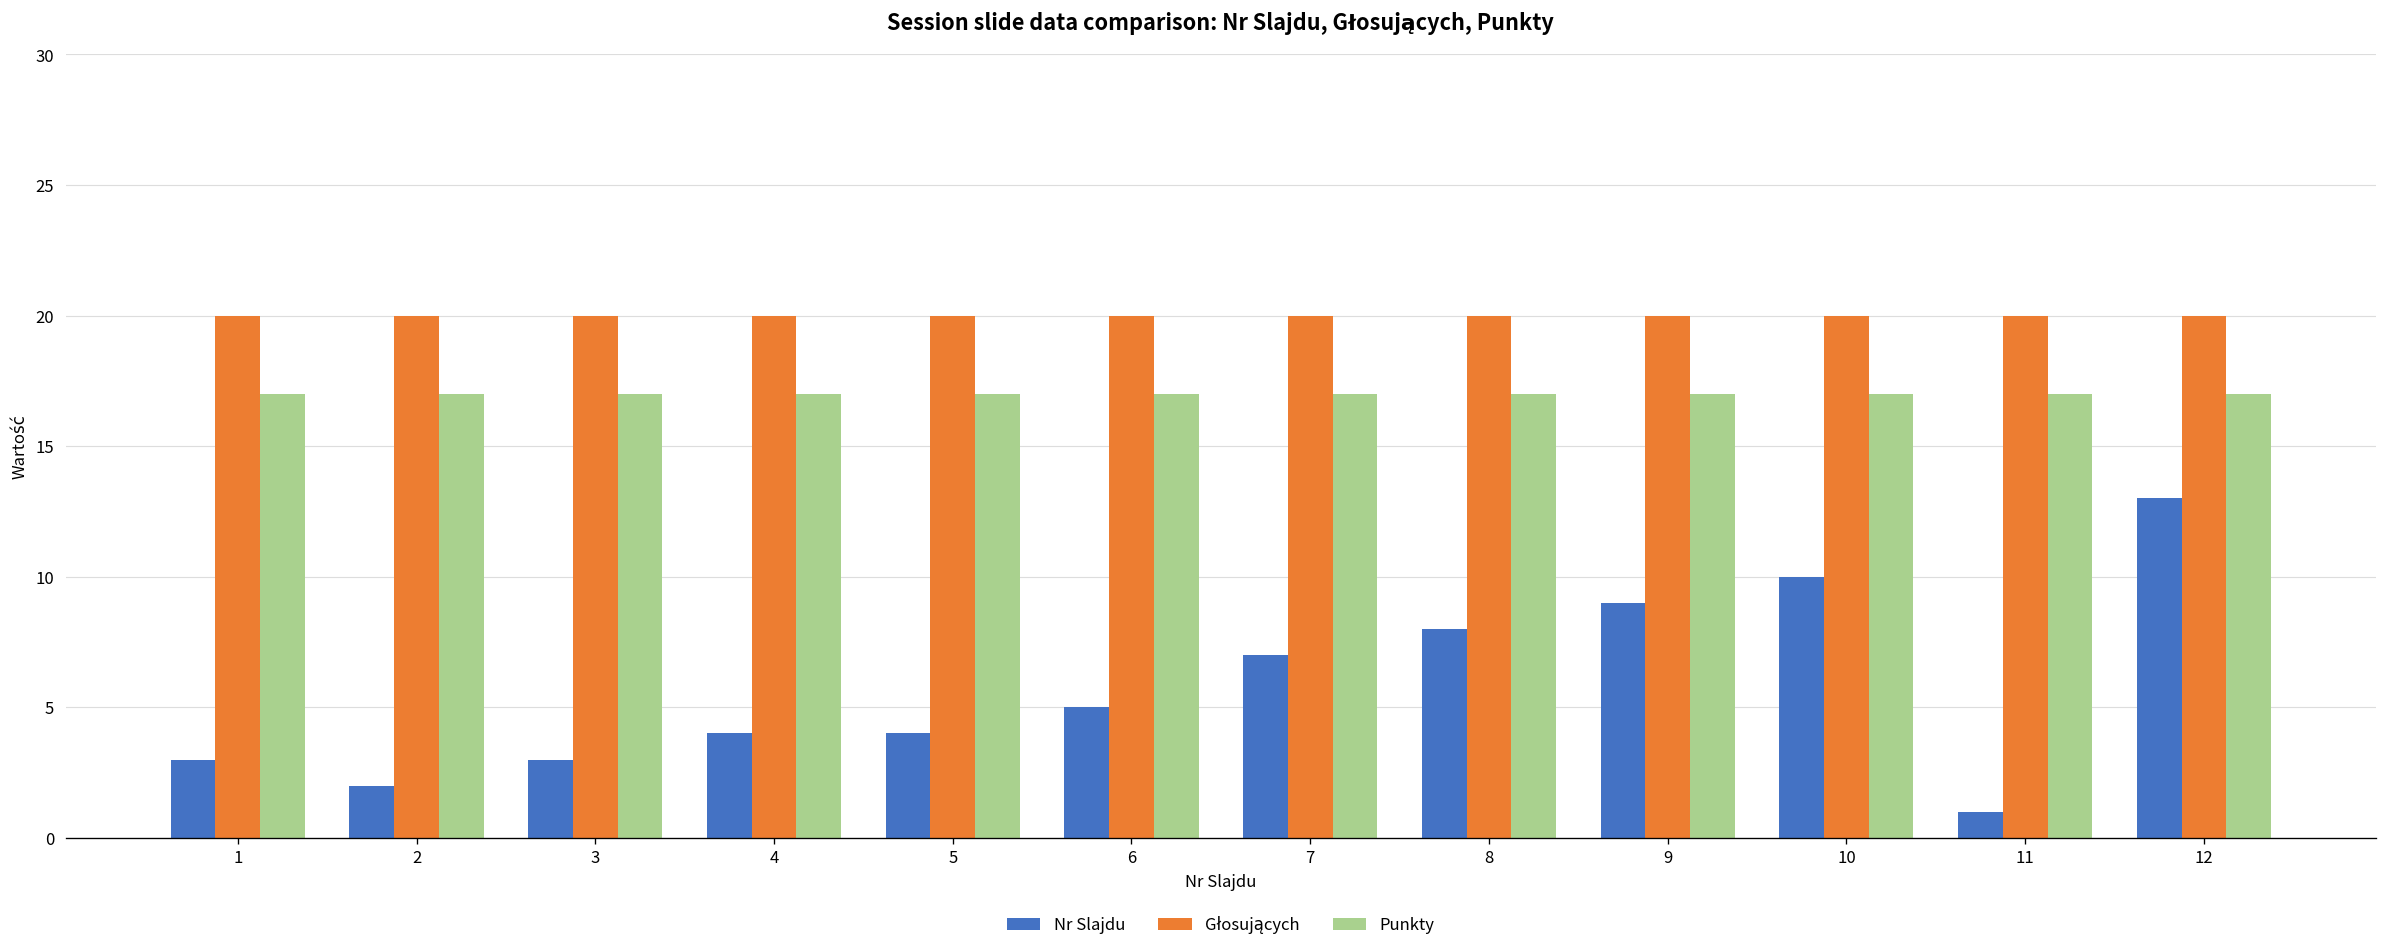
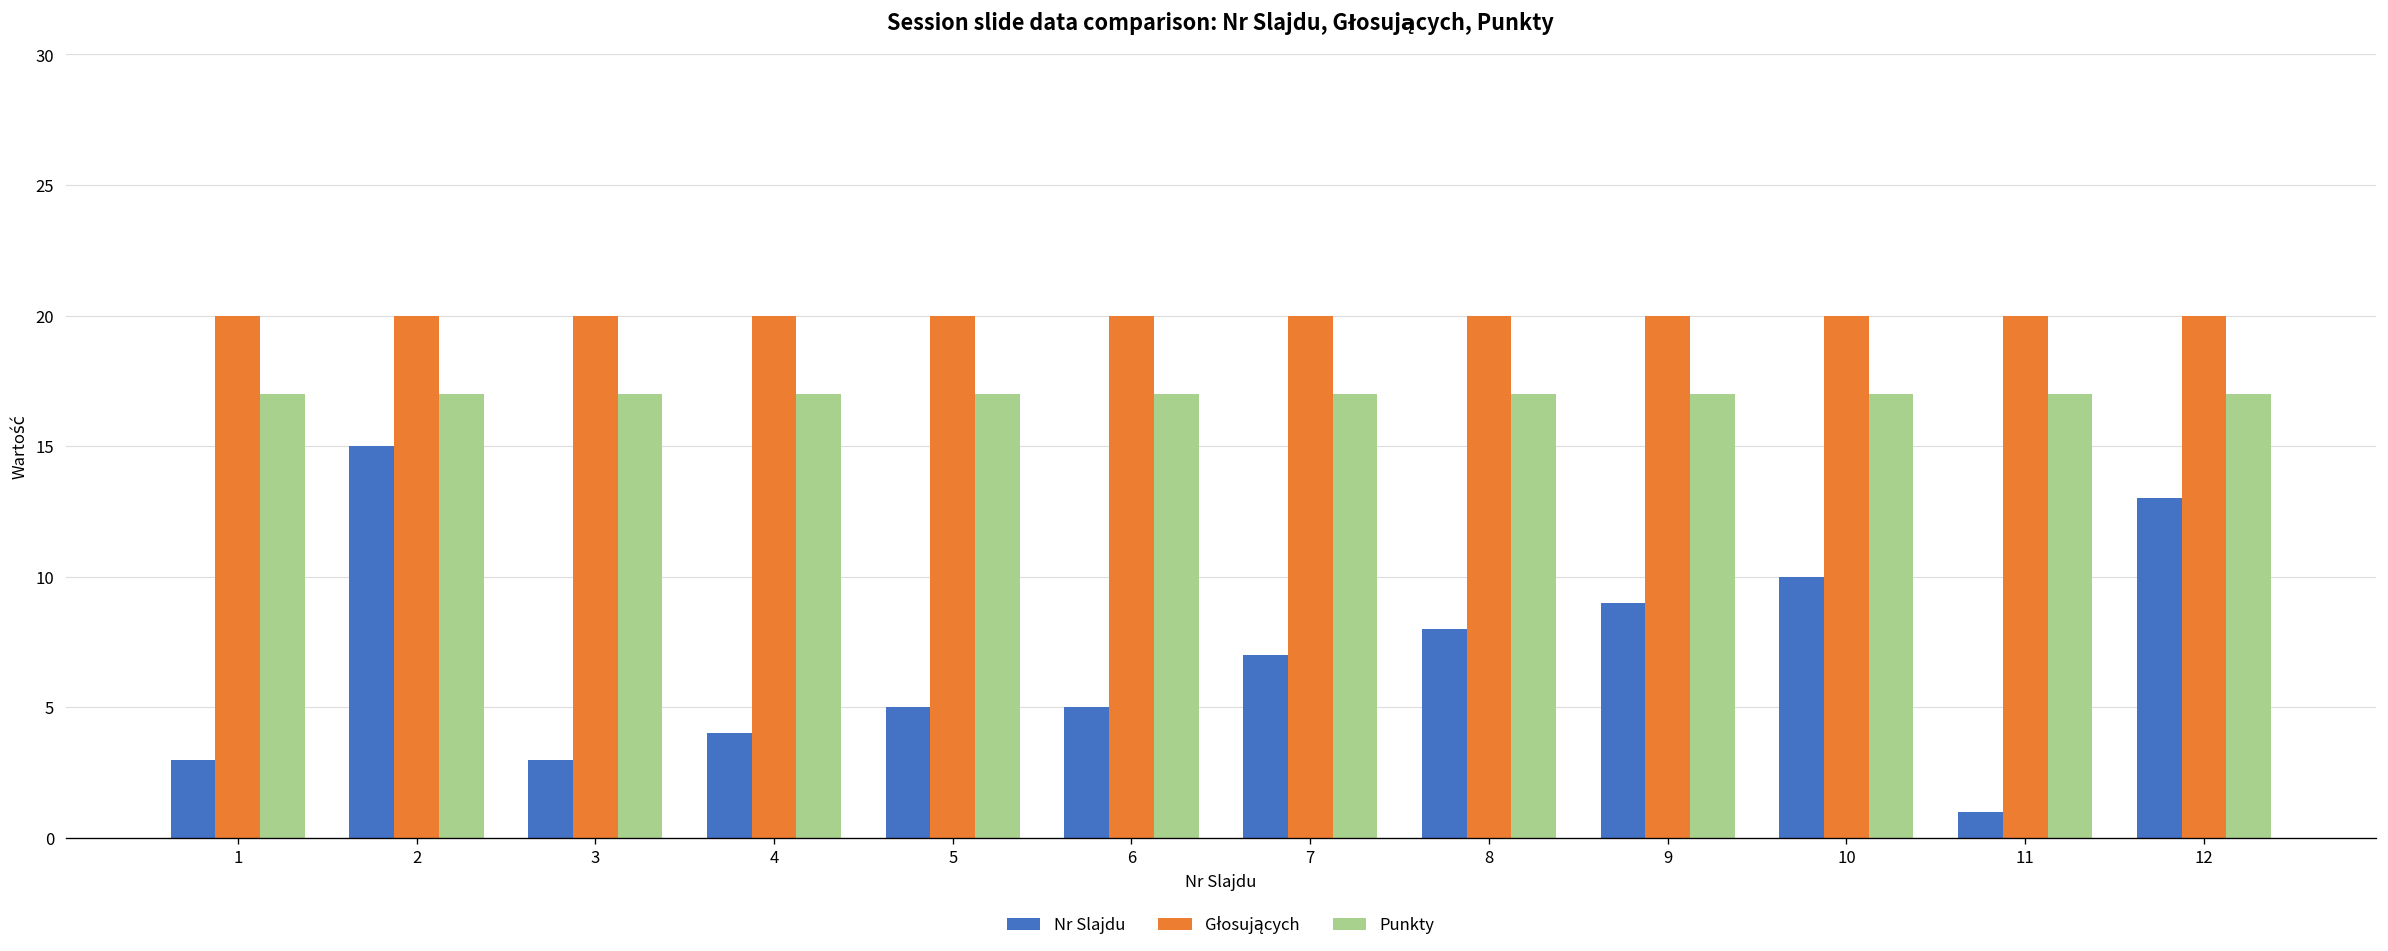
  {
    "Nr Slajdu": {
      "1": 3,
-     "2": 2,
+     "2": 15,
      "3": 3,
      "4": 4,
-     "5": 4,
+     "5": 5,
      "6": 5,
      "7": 7,
      "8": 8,
      "9": 9,
      "10": 10,
      "11": 1,
      "12": 13
    },
    "Głosujących": {
      "1": 20,
      "2": 20,
      "3": 20,
      "4": 20,
      "5": 20,
      "6": 20,
      "7": 20,
      "8": 20,
      "9": 20,
      "10": 20,
      "11": 20,
      "12": 20
    },
    "Punkty": {
      "1": 17,
      "2": 17,
      "3": 17,
      "4": 17,
      "5": 17,
      "6": 17,
      "7": 17,
      "8": 17,
      "9": 17,
      "10": 17,
      "11": 17,
      "12": 17
    }
  }
